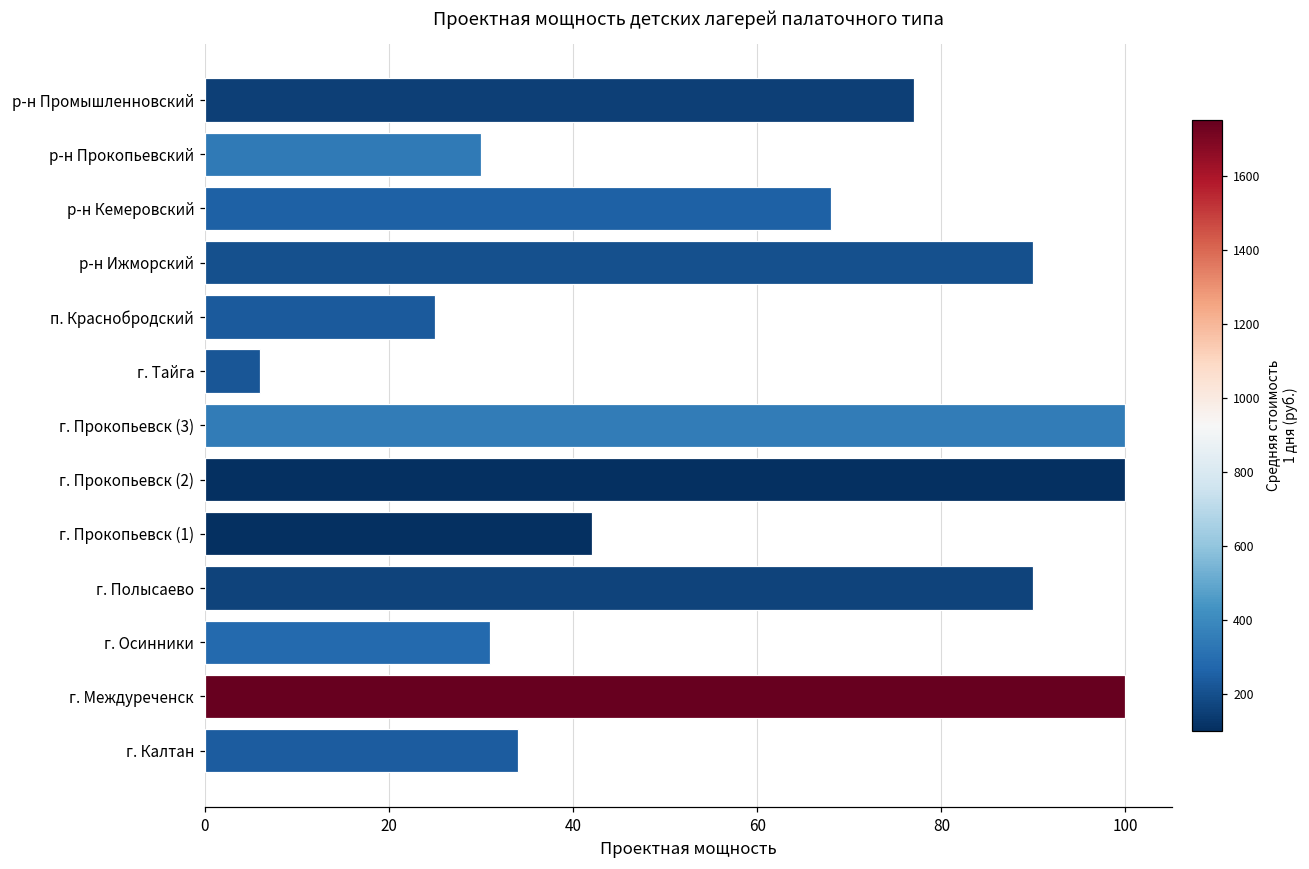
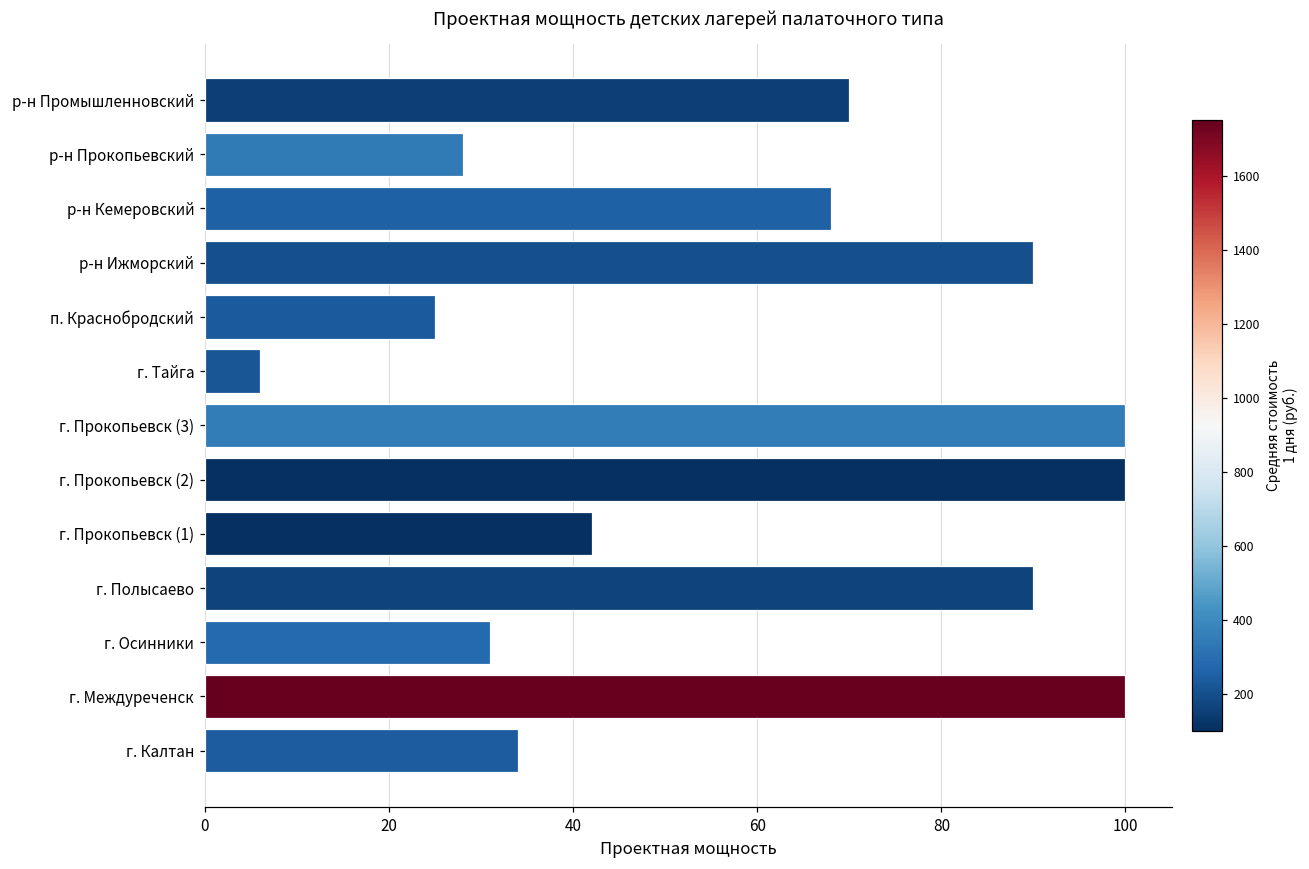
  {
-   "р-н Промышленновский": 77,
-   "р-н Прокопьевский": 30,
+   "р-н Промышленновский": 70,
+   "р-н Прокопьевский": 28,
    "р-н Кемеровский": 68,
    "р-н Ижморский": 90,
    "п. Краснобродский": 25,
    "г. Тайга": 6,
    "г. Прокопьевск (3)": 100,
    "г. Прокопьевск (2)": 100,
    "г. Прокопьевск (1)": 42,
    "г. Полысаево": 90,
    "г. Осинники": 31,
    "г. Междуреченск": 100,
    "г. Калтан": 34
  }
